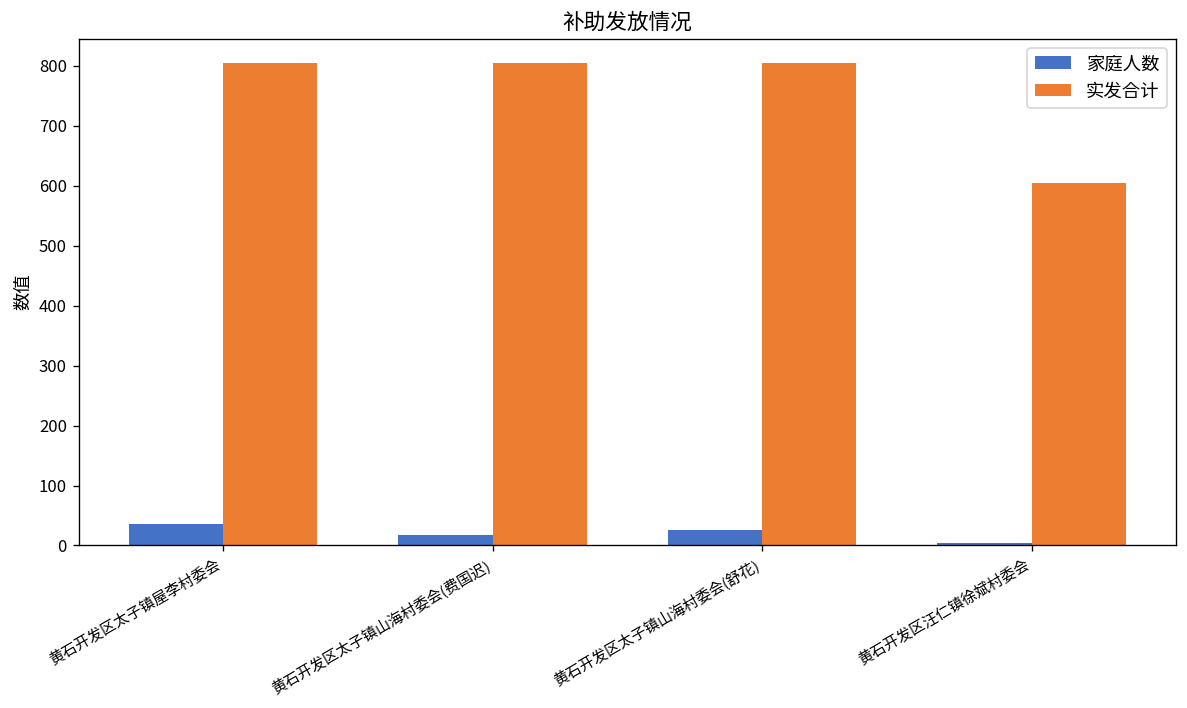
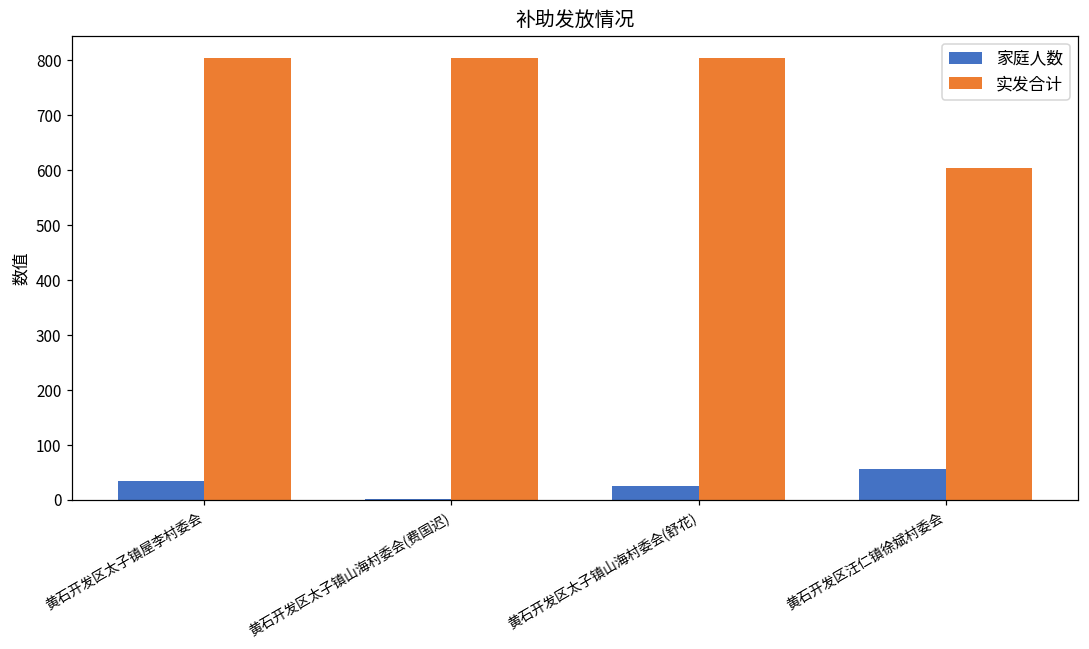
  {
    "家庭人数": {
      "黄石开发区太子镇屋李村委会": 40,
-     "黄石开发区太子镇山海村委会(费国迟)": 20,
+     "黄石开发区太子镇山海村委会(费国迟)": 0,
      "黄石开发区太子镇山海村委会(舒花)": 30,
-     "黄石开发区汪仁镇徐斌村委会": 0
+     "黄石开发区汪仁镇徐斌村委会": 60
    },
    "实发合计": {
      "黄石开发区太子镇屋李村委会": 810,
      "黄石开发区太子镇山海村委会(费国迟)": 810,
      "黄石开发区太子镇山海村委会(舒花)": 810,
      "黄石开发区汪仁镇徐斌村委会": 600
    }
  }
